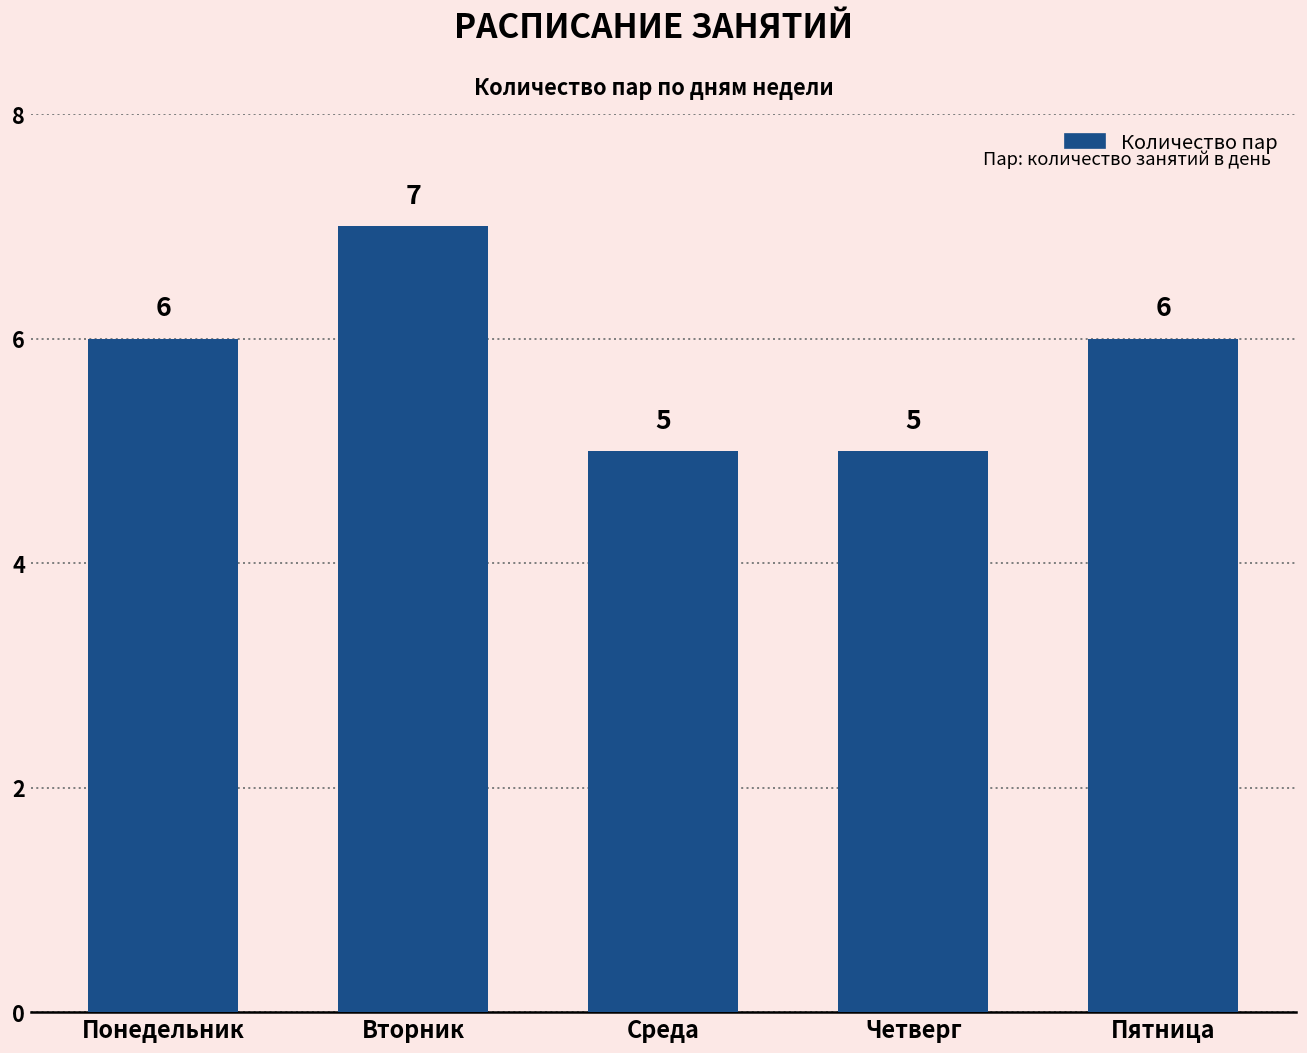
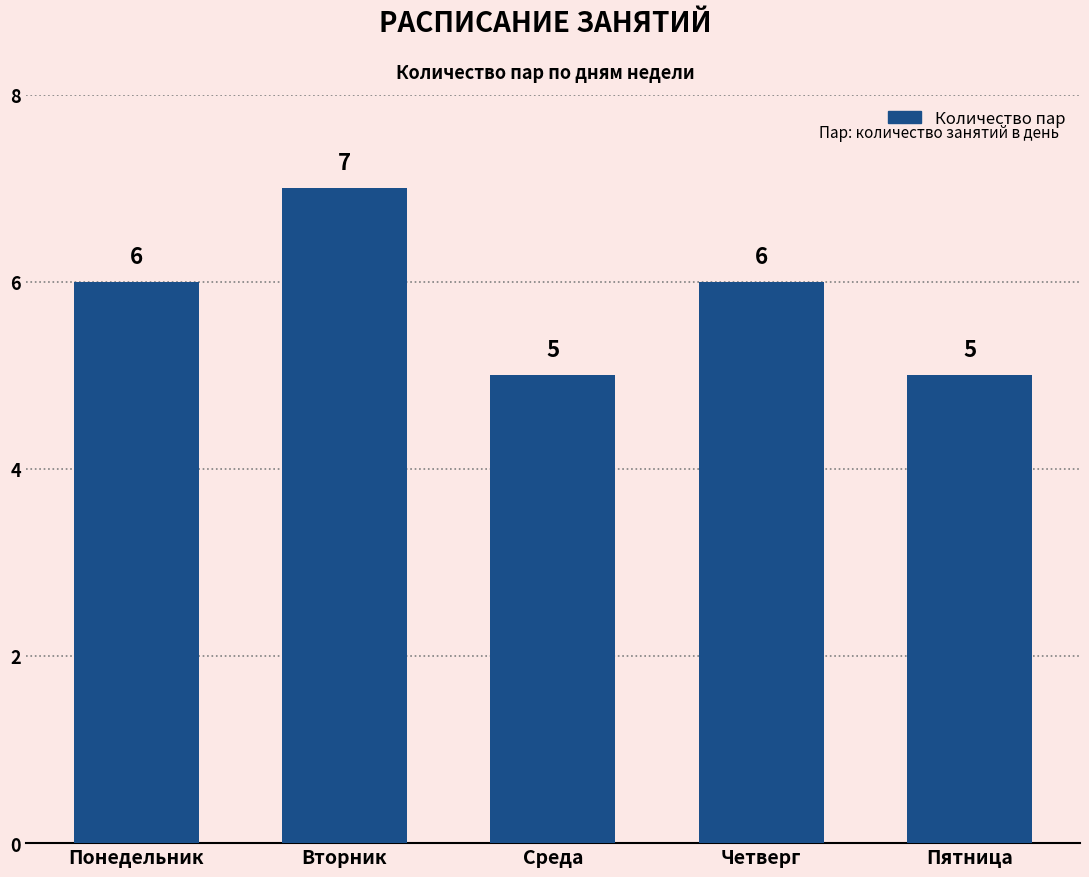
  {
    "Понедельник": 6,
    "Вторник": 7,
    "Среда": 5,
-   "Четверг": 5,
-   "Пятница": 6
+   "Четверг": 6,
+   "Пятница": 5
  }
